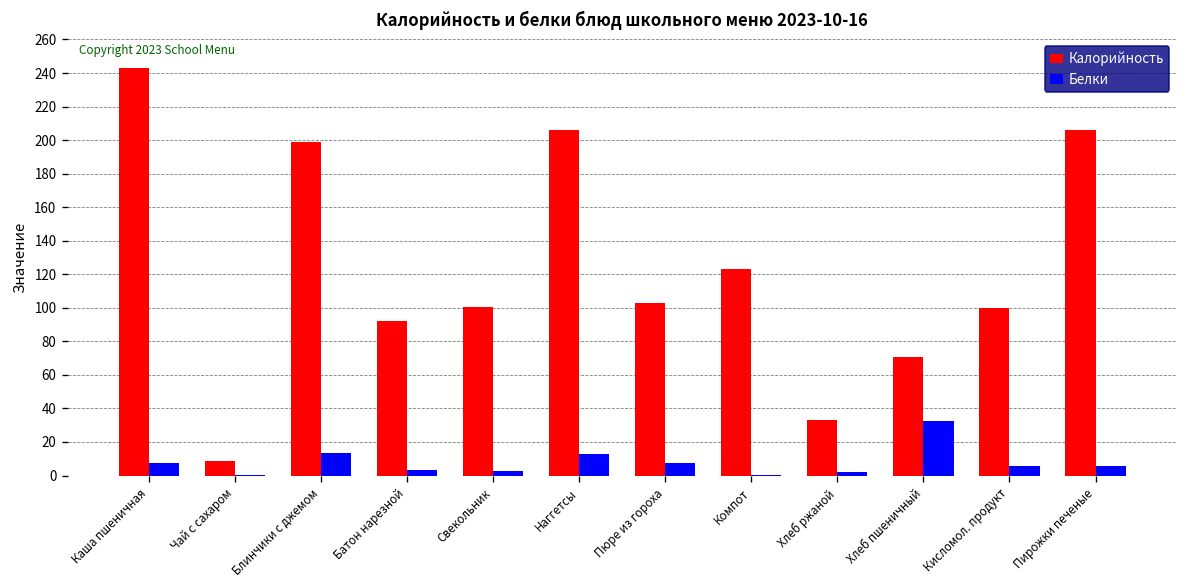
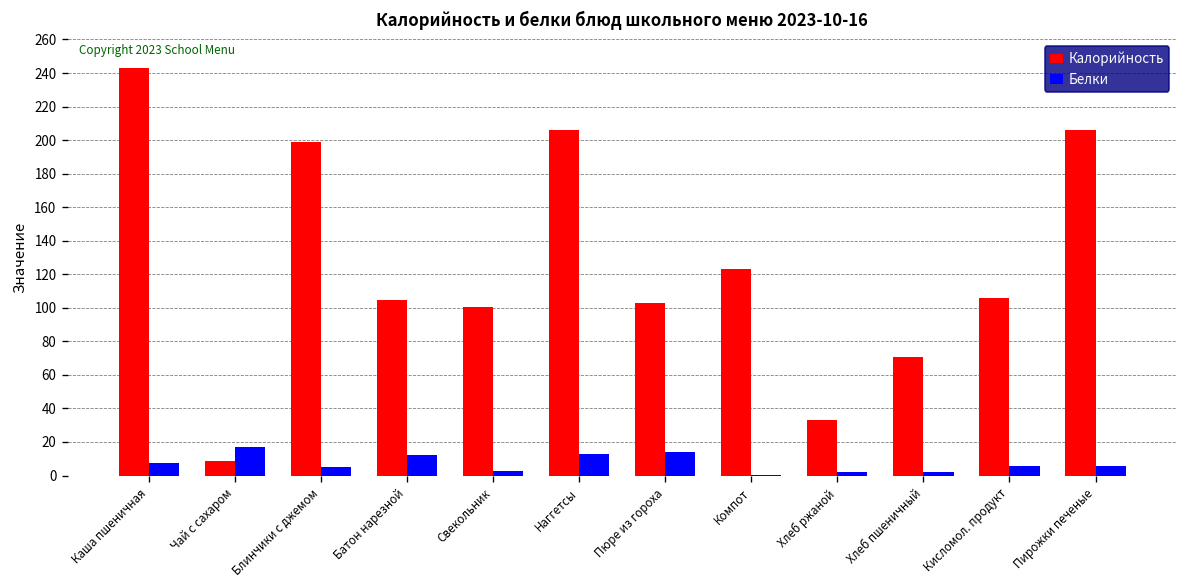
  {
    "Калорийность": {
      "Чай с сахаром": 8,
      "Блинчики с джемом": 199,
-     "Батон нарезной": 92,
+     "Батон нарезной": 105,
      "Свекольник": 100,
      "Наггетсы": 206,
      "Пюре из гороха": 103,
      "Компот": 123,
      "Хлеб ржаной": 33,
      "Хлеб пшеничный": 71,
-     "Кисломол. продукт": 100,
+     "Кисломол. продукт": 106,
      "Пирожки печеные": 206
    },
    "Белки": {
      "Каша пшеничная": 7,
-     "Чай с сахаром": 0,
-     "Блинчики с джемом": 13,
-     "Батон нарезной": 3,
+     "Чай с сахаром": 17,
+     "Блинчики с джемом": 5,
+     "Батон нарезной": 12,
      "Свекольник": 3,
      "Наггетсы": 13,
-     "Пюре из гороха": 8,
+     "Пюре из гороха": 14,
      "Хлеб ржаной": 2,
-     "Хлеб пшеничный": 32,
+     "Хлеб пшеничный": 2,
      "Кисломол. продукт": 6,
      "Пирожки печеные": 6
    }
  }
